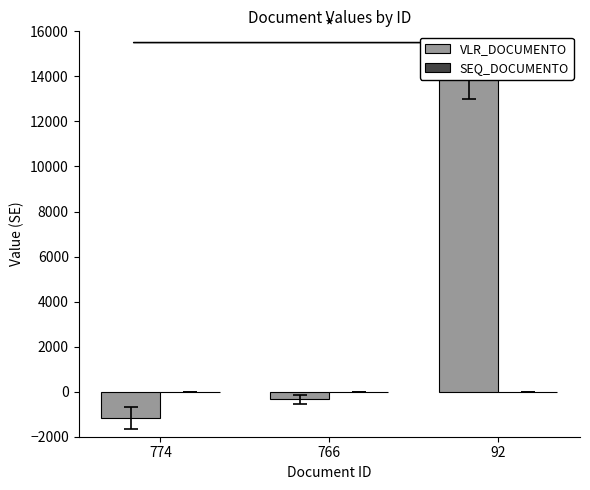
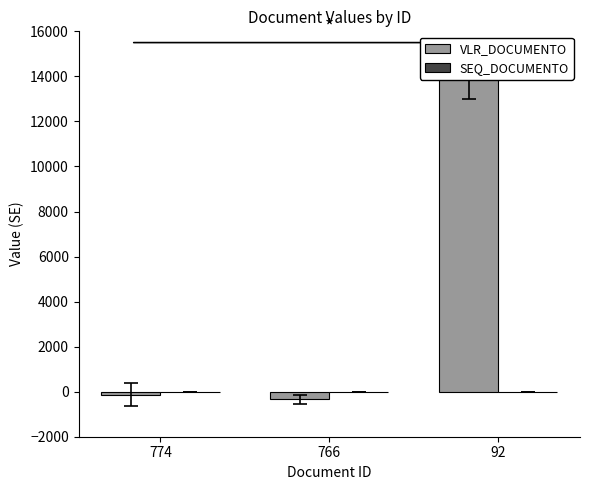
  {
    "VLR_DOCUMENTO": {
-     "774": -1200,
+     "774": -100,
      "766": -300
    }
  }
